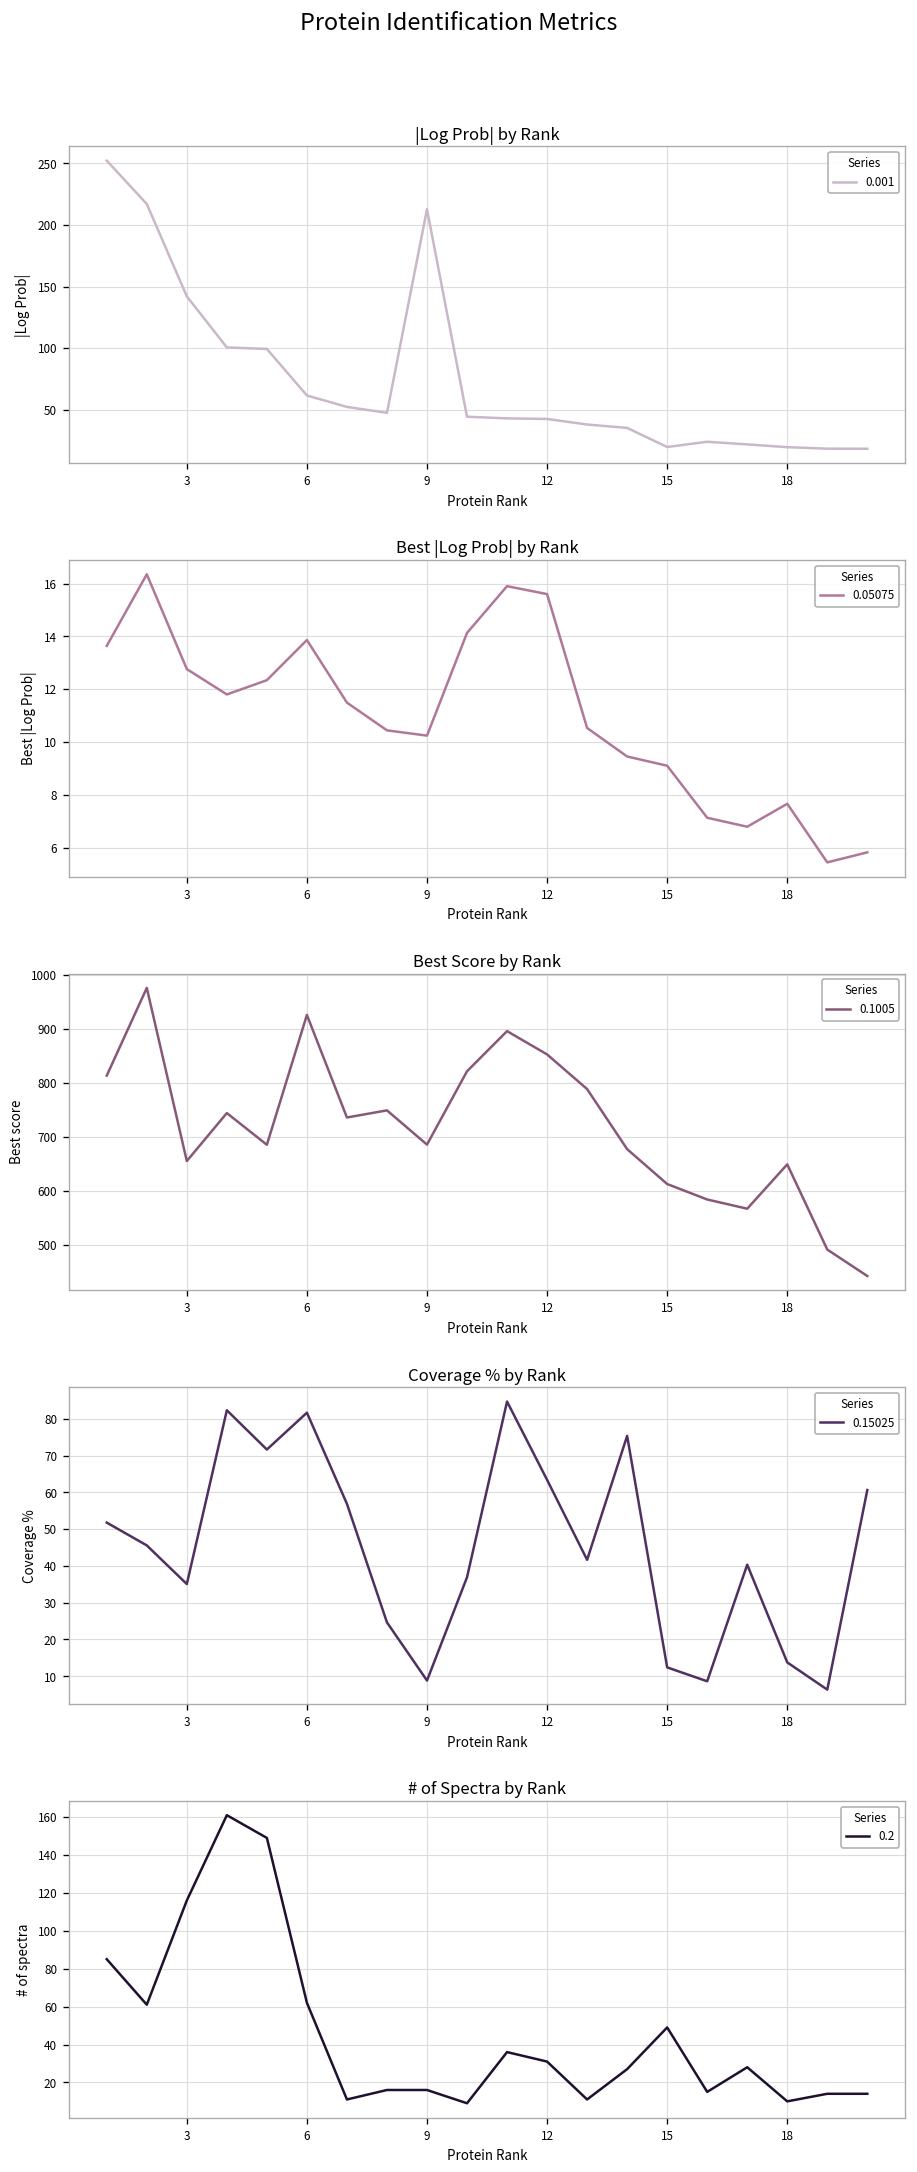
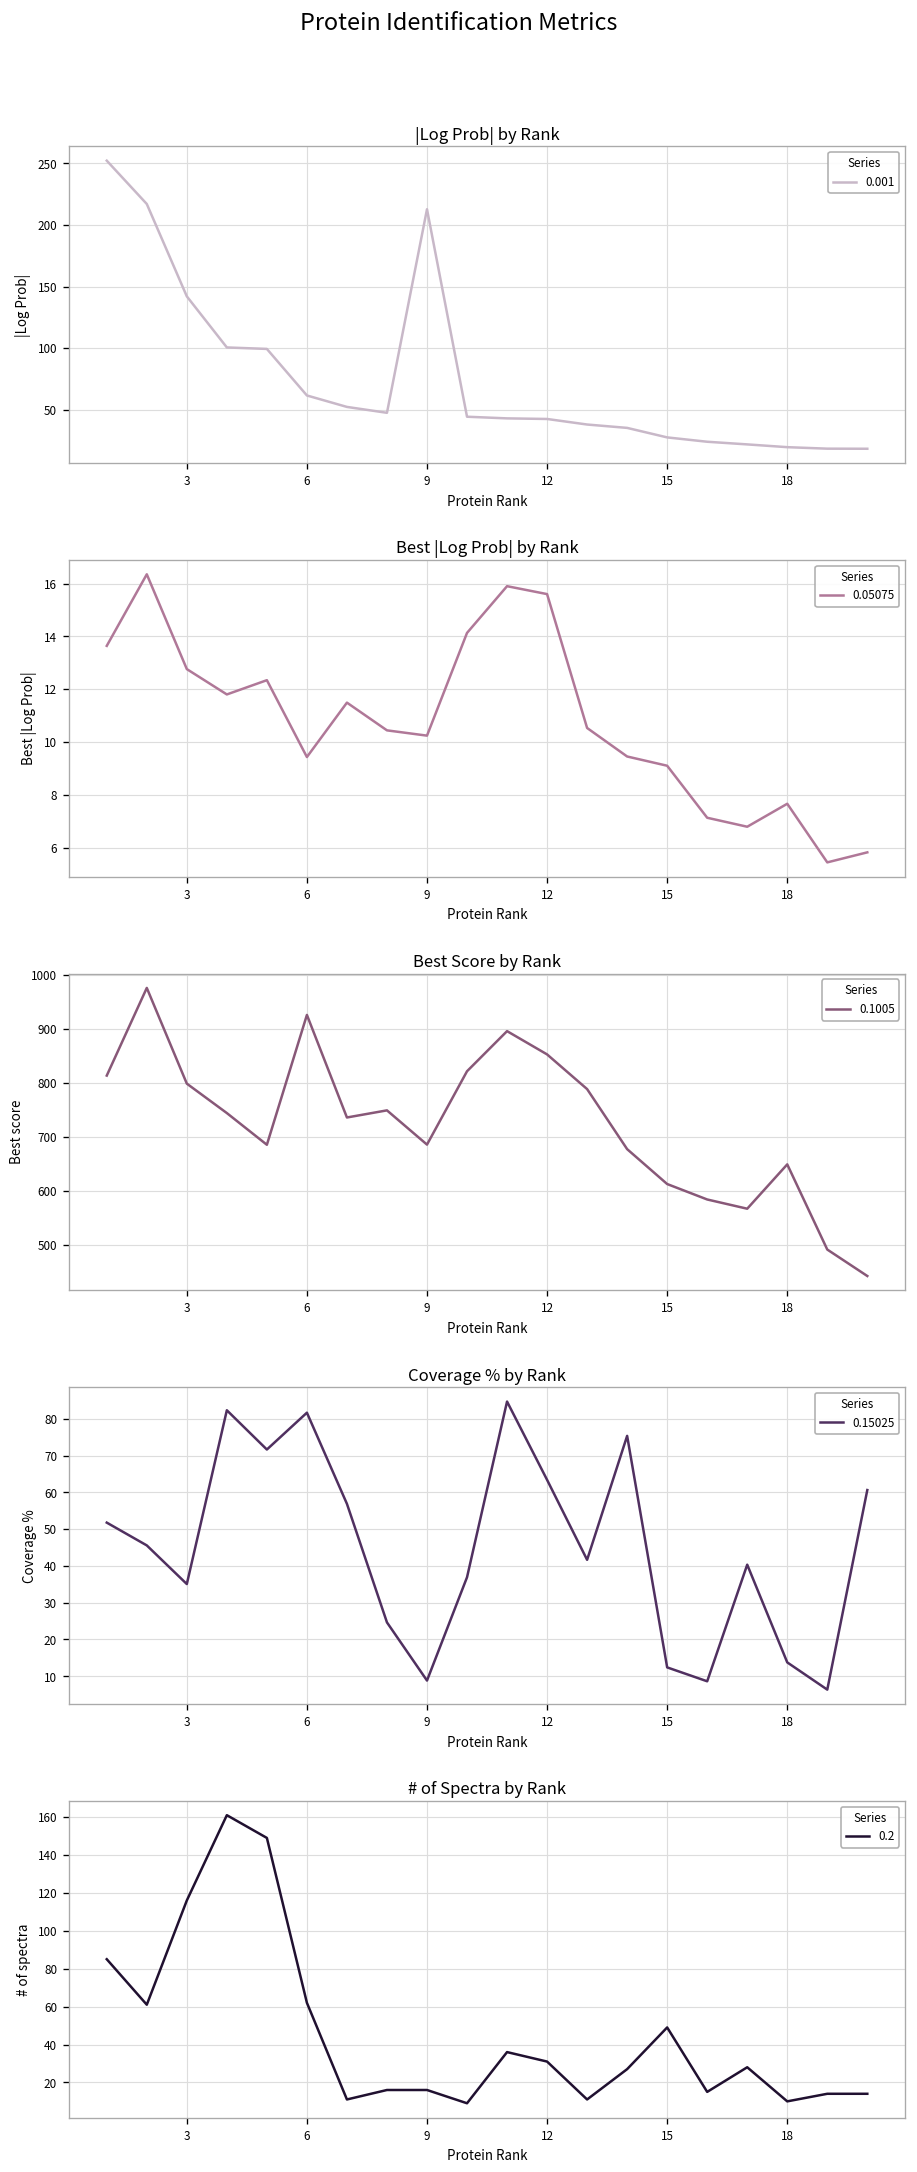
  {
    "|Log Prob| by Rank": {
      "3": 142,
      "6": 62,
      "9": 213,
      "12": 43,
-     "15": 20,
+     "15": 28,
      "18": 20
    },
    "Best |Log Prob| by Rank": {
      "3": 12.8,
-     "6": 13.9,
+     "6": 9.4,
      "9": 10.2,
      "12": 15.6,
      "15": 9.1,
      "18": 7.7
    },
    "Best Score by Rank": {
-     "3": 650,
+     "3": 800,
      "6": 930,
      "9": 690,
      "12": 850,
      "15": 610,
      "18": 650
    },
    "Coverage % by Rank": {
      "3": 35,
      "6": 82,
      "9": 9,
      "12": 63,
      "15": 12,
      "18": 14
    },
    "# of Spectra by Rank": {
      "3": 116,
      "6": 62,
      "9": 16,
      "12": 31,
      "15": 49,
      "18": 10
    }
  }
